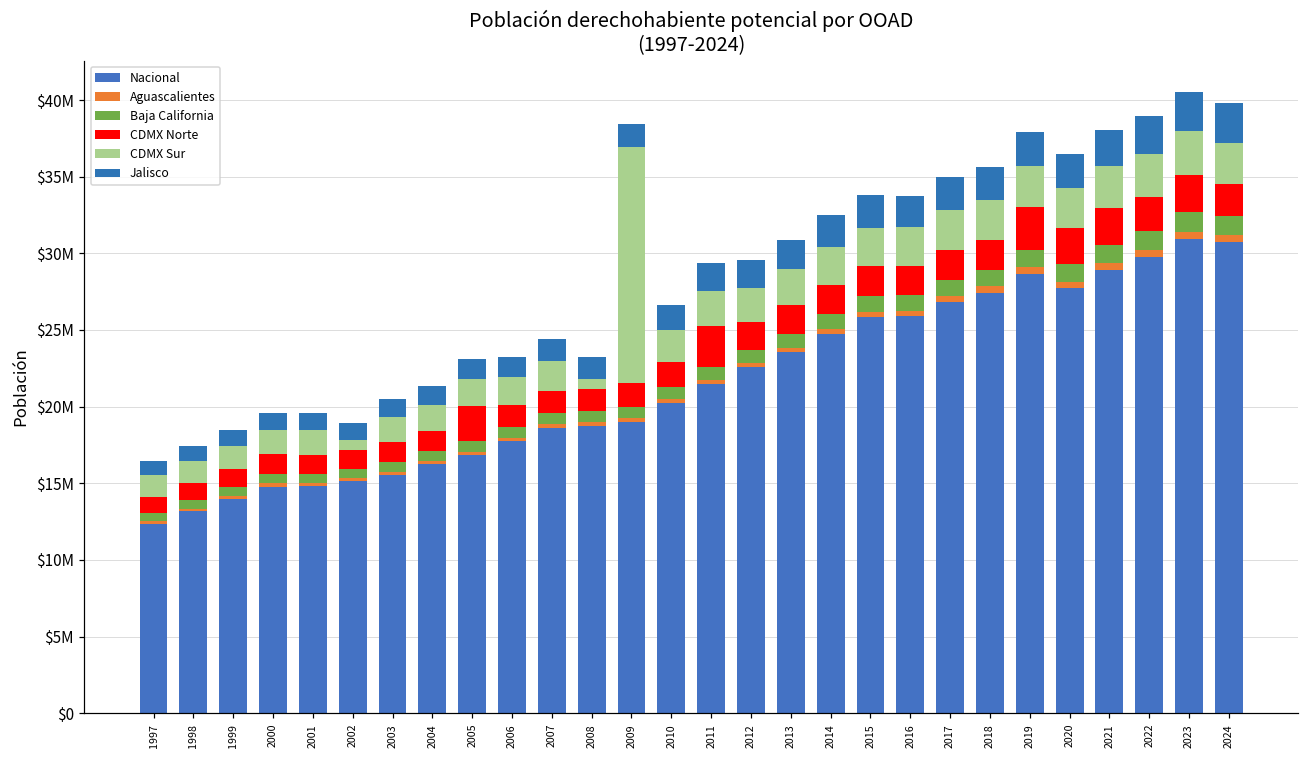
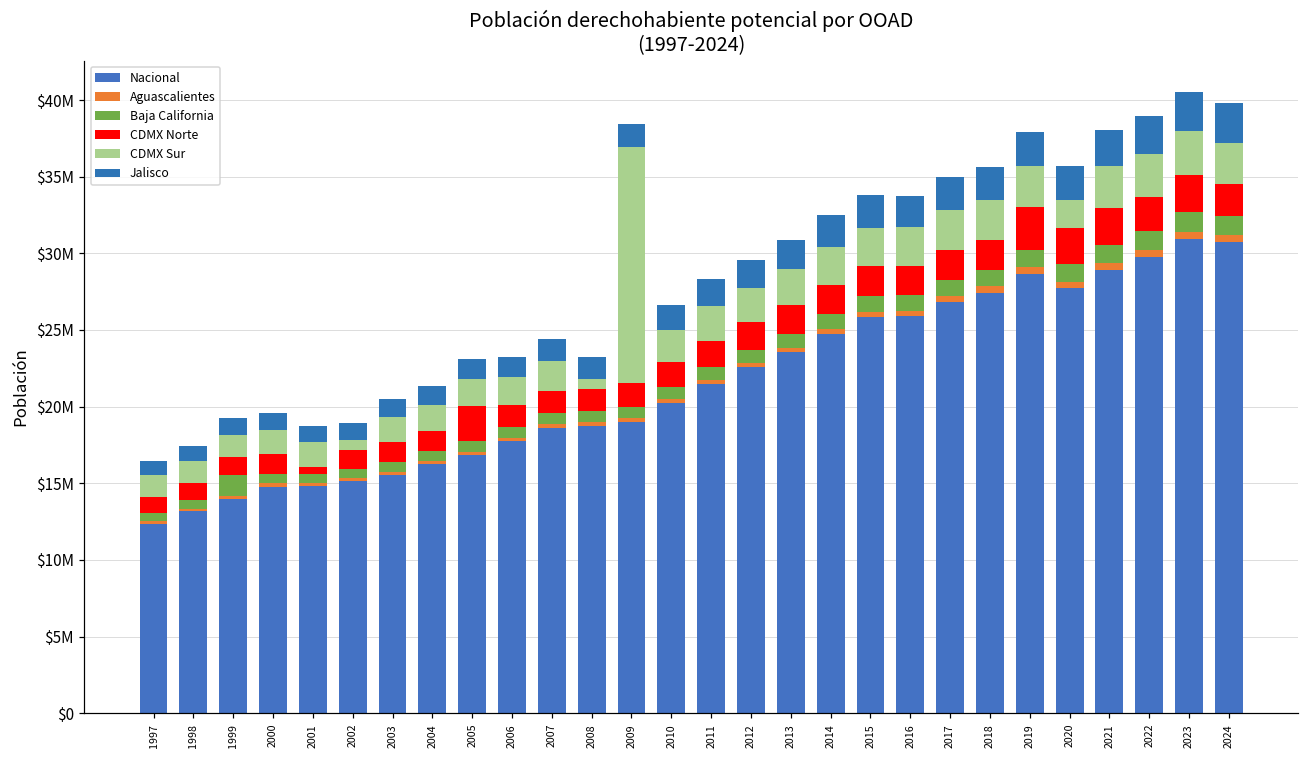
  {
    "Aguascalientes": {
      "1999": "$200000",
      "2000": "$200000",
      "2001": "$200000",
      "2002": "$200000",
      "2003": "$200000",
      "2004": "$200000",
      "2005": "$200000",
      "2006": "$200000",
      "2007": "$300000",
      "2008": "$200000",
      "2009": "$200000",
      "2010": "$300000",
      "2011": "$300000",
      "2012": "$300000",
      "2013": "$300000",
      "2014": "$300000",
      "2015": "$300000",
      "2016": "$400000",
      "2017": "$400000",
      "2018": "$400000",
      "2019": "$400000",
      "2020": "$400000",
      "2021": "$400000",
      "2022": "$500000",
      "2023": "$500000",
      "2024": "$500000"
    },
    "Baja California": {
      "1997": "$500000",
      "1998": "$600000",
-     "1999": "$600000",
+     "1999": "$1300000",
      "2000": "$600000",
      "2001": "$600000",
      "2002": "$600000",
      "2003": "$600000",
      "2004": "$700000",
      "2005": "$700000",
      "2006": "$700000",
      "2007": "$700000",
      "2008": "$700000",
      "2009": "$700000",
      "2010": "$700000",
      "2011": "$800000",
      "2012": "$800000",
      "2013": "$900000",
      "2014": "$1000000",
      "2015": "$1100000",
      "2016": "$1000000",
      "2017": "$1000000",
      "2018": "$1100000",
      "2019": "$1100000",
      "2020": "$1100000",
      "2021": "$1200000",
      "2022": "$1200000",
      "2023": "$1300000",
      "2024": "$1300000"
    },
    "CDMX Norte": {
      "1997": "$1100000",
      "1998": "$1100000",
      "1999": "$1200000",
      "2000": "$1200000",
-     "2001": "$1300000",
+     "2001": "$400000",
      "2002": "$1200000",
      "2003": "$1300000",
      "2004": "$1300000",
      "2005": "$2300000",
      "2006": "$1400000",
      "2007": "$1400000",
      "2008": "$1500000",
      "2009": "$1600000",
      "2010": "$1600000",
-     "2011": "$2700000",
+     "2011": "$1700000",
      "2012": "$1800000",
      "2013": "$1900000",
      "2014": "$1900000",
      "2015": "$2000000",
      "2016": "$1900000",
      "2017": "$2000000",
      "2018": "$1900000",
      "2019": "$2900000",
      "2020": "$2400000",
      "2021": "$2500000",
      "2022": "$2200000",
      "2023": "$2500000",
      "2024": "$2100000"
    },
    "CDMX Sur": {
      "1997": "$1400000",
      "1998": "$1500000",
      "1999": "$1500000",
      "2000": "$1600000",
      "2001": "$1600000",
      "2002": "$600000",
      "2003": "$1700000",
      "2004": "$1700000",
      "2005": "$1800000",
      "2006": "$1900000",
      "2007": "$2000000",
      "2008": "$600000",
      "2009": "$15400000",
      "2010": "$2100000",
      "2011": "$2300000",
      "2012": "$2200000",
      "2013": "$2300000",
      "2014": "$2500000",
      "2015": "$2500000",
      "2016": "$2500000",
      "2017": "$2600000",
      "2018": "$2600000",
      "2019": "$2600000",
-     "2020": "$2600000",
+     "2020": "$1800000",
      "2021": "$2700000",
      "2022": "$2800000",
      "2023": "$2800000",
      "2024": "$2700000"
    }
  }
